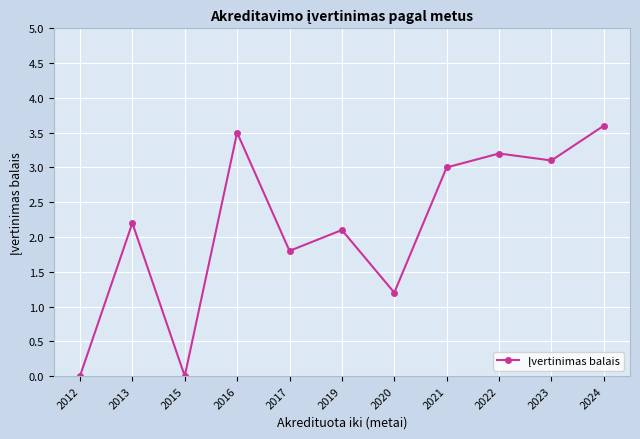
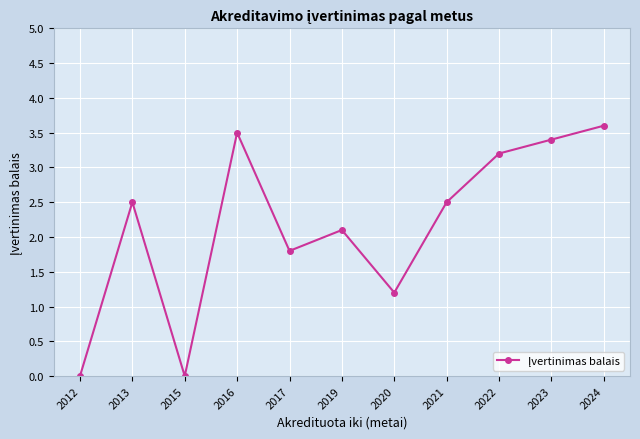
  {
    "2012": 0.0,
-   "2013": 2.2,
+   "2013": 2.5,
    "2015": 0.0,
    "2016": 3.5,
    "2017": 1.8,
    "2019": 2.1,
    "2020": 1.2,
-   "2021": 3.0,
+   "2021": 2.5,
    "2022": 3.2,
-   "2023": 3.1,
+   "2023": 3.4,
    "2024": 3.6
  }
